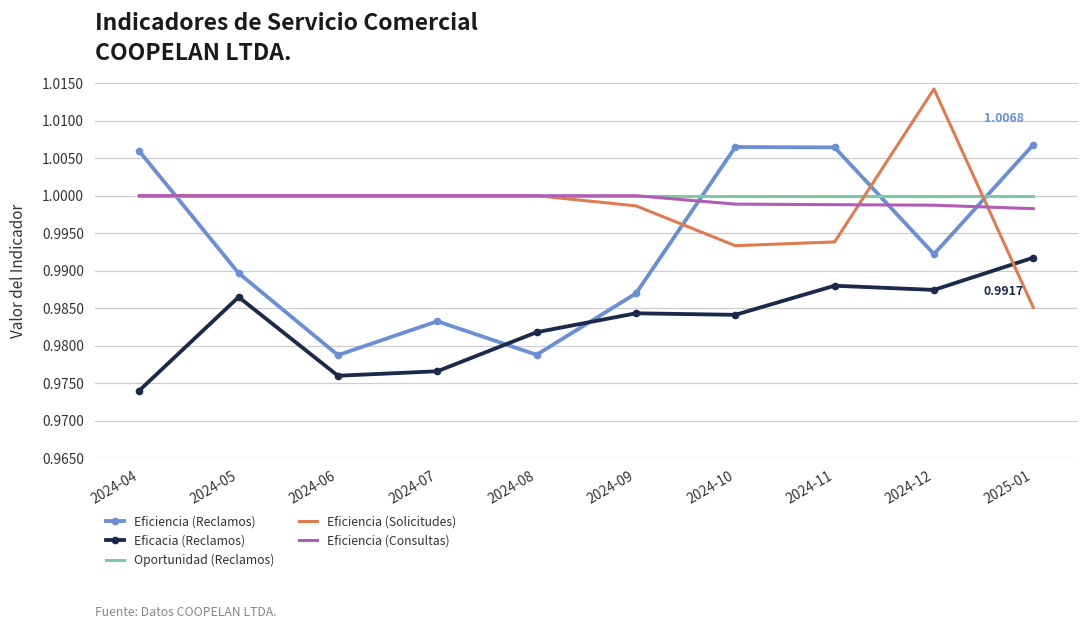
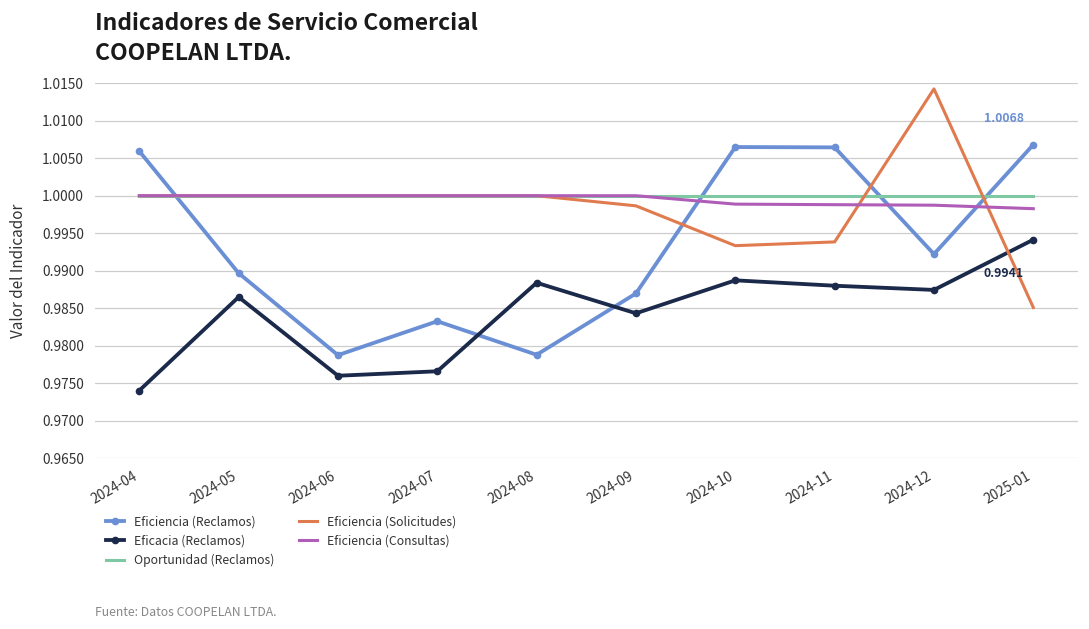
  {
    "Eficiencia (Reclamos)": {
      "2025-01": 1.0068
    },
    "Eficacia (Reclamos)": {
-     "2024-08": 0.982,
-     "2024-10": 0.984,
-     "2025-01": 0.9917
+     "2024-08": 0.988,
+     "2024-10": 0.989,
+     "2025-01": 0.9941
    },
    "Oportunidad (Reclamos)": {
      "2024-10": 1.000,
      "2024-11": 1.000,
      "2024-12": 1.000,
      "2025-01": 1.000
    },
    "Eficiencia (Solicitudes)": {
      "2024-09": 0.999,
      "2024-10": 0.993,
      "2024-11": 0.994,
      "2024-12": 1.014
    },
    "Eficiencia (Consultas)": {
      "2024-10": 0.999,
      "2024-11": 0.999,
      "2024-12": 0.999,
      "2025-01": 0.998
    }
  }
